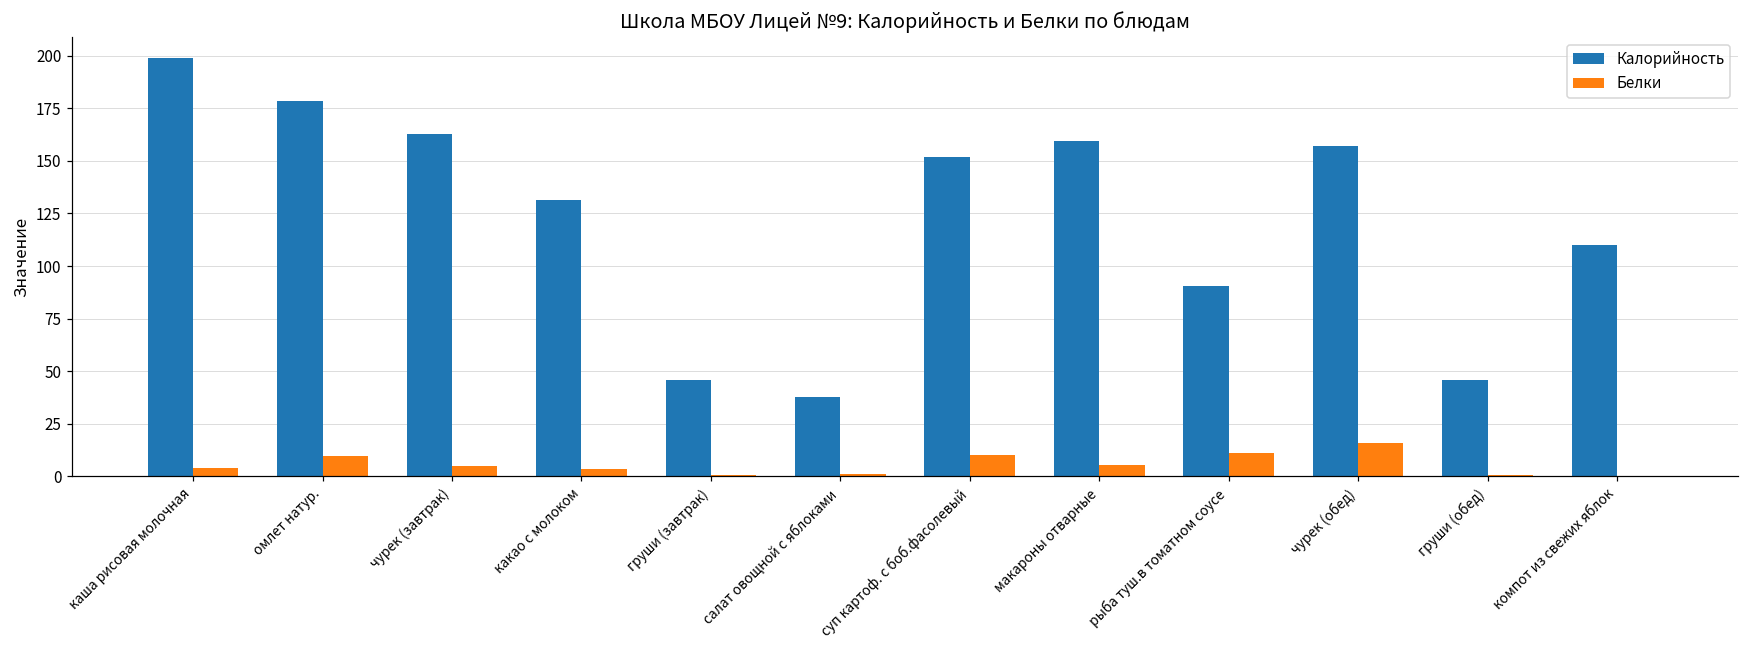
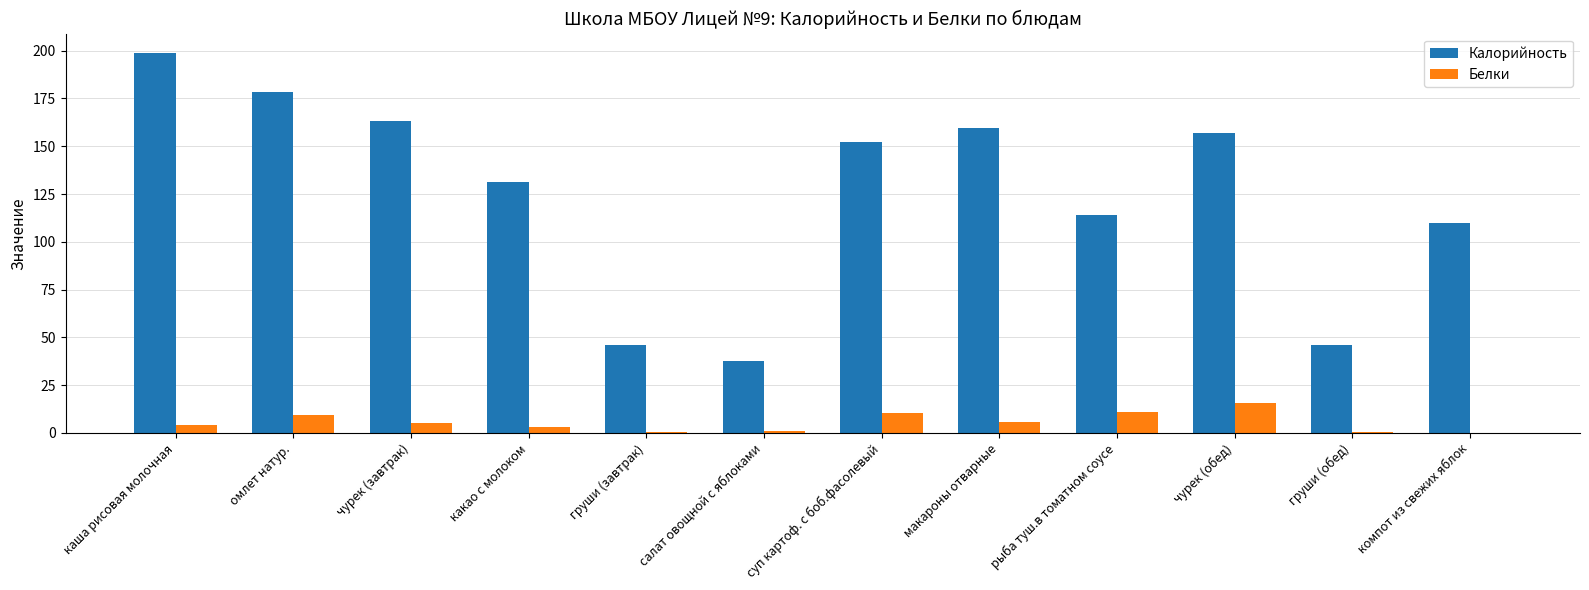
  {
    "Калорийность": {
      "каша рисовая молочная": 199,
      "омлет натур.": 179,
      "чурек (завтрак)": 163,
      "какао с молоком": 131,
      "груши (завтрак)": 46,
      "салат овощной с яблоками": 38,
      "суп картоф. с боб.фасолевый": 152,
      "макароны отварные": 159,
-     "рыба туш.в томатном соусе": 90,
+     "рыба туш.в томатном соусе": 114,
      "чурек (обед)": 157,
      "груши (обед)": 46,
      "компот из свежих яблок": 110
    },
    "Белки": {
      "каша рисовая молочная": 4,
      "омлет натур.": 10,
      "чурек (завтрак)": 5,
      "какао с молоком": 3,
      "суп картоф. с боб.фасолевый": 10,
      "макароны отварные": 6,
      "рыба туш.в томатном соусе": 11,
      "чурек (обед)": 16
    }
  }
